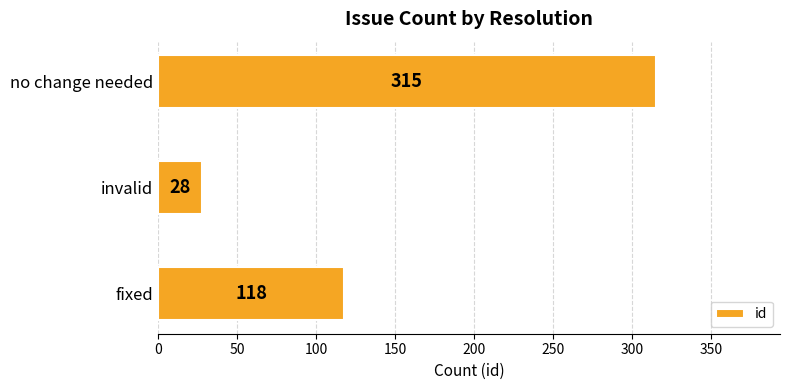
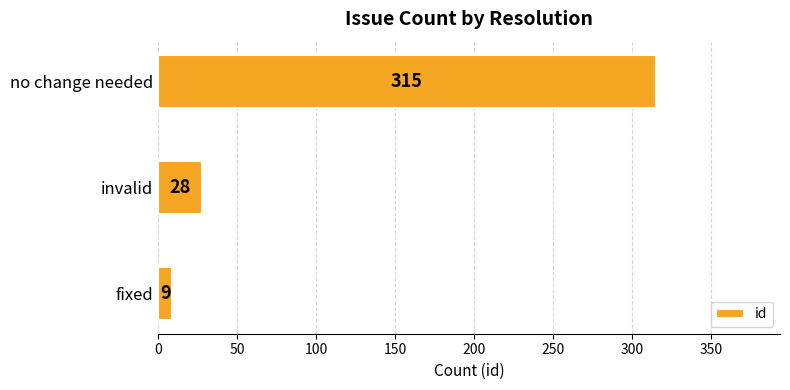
  {
    "no change needed": 315,
    "invalid": 28,
-   "fixed": 118
+   "fixed": 9
  }
